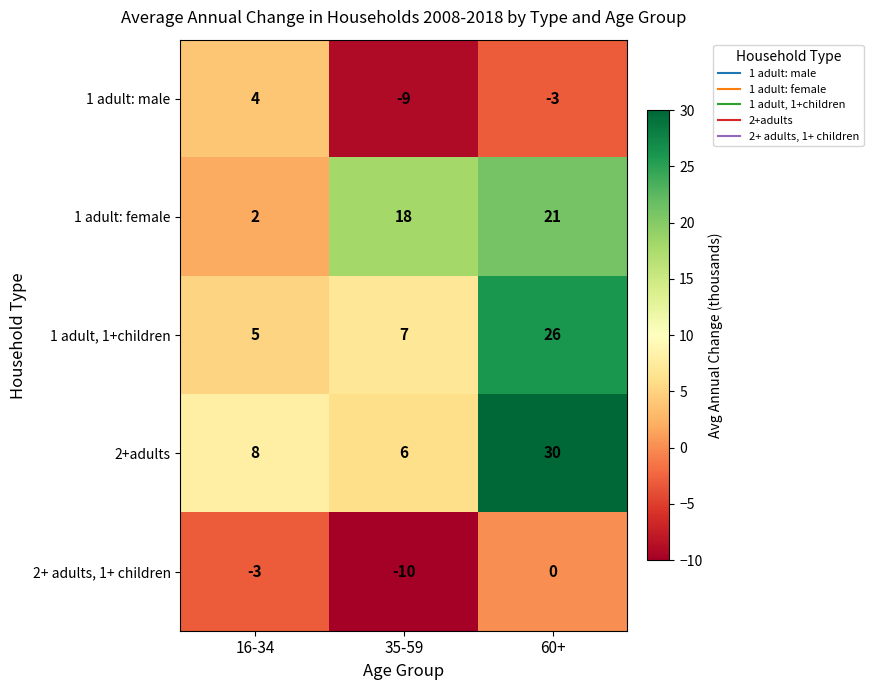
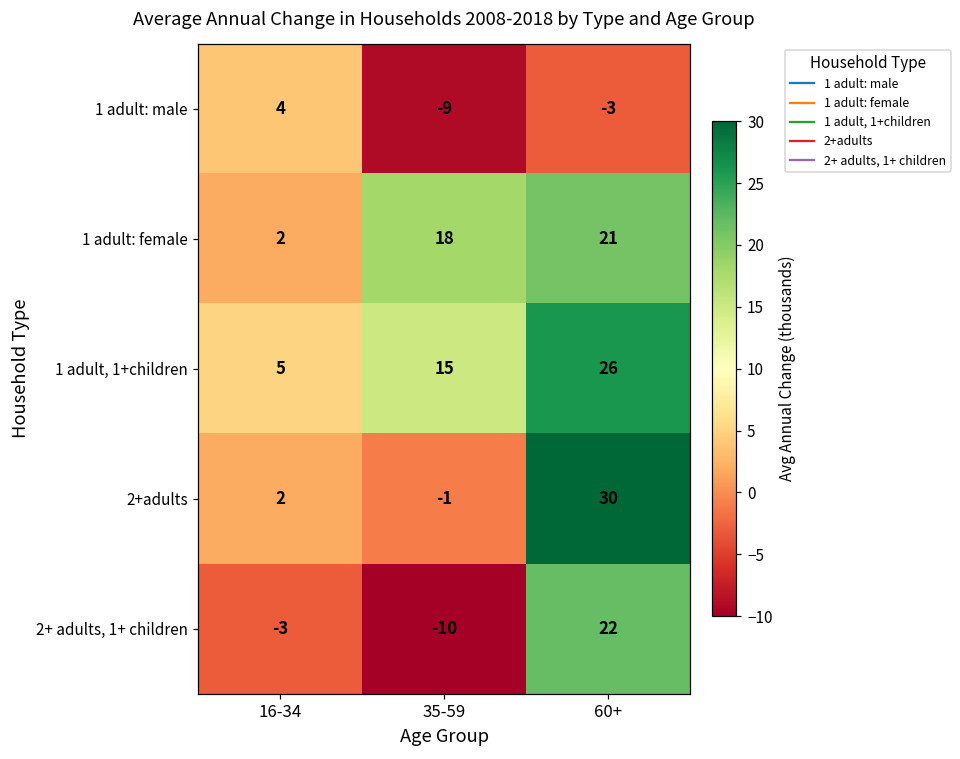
  {
    "1 adult: male": {
      "16-34": 4,
      "35-59": -9,
      "60+": -3
    },
    "1 adult: female": {
      "16-34": 2,
      "35-59": 18,
      "60+": 21
    },
    "1 adult, 1+children": {
      "16-34": 5,
-     "35-59": 7,
+     "35-59": 15,
      "60+": 26
    },
    "2+adults": {
-     "16-34": 8,
-     "35-59": 6,
+     "16-34": 2,
+     "35-59": -1,
      "60+": 30
    },
    "2+ adults, 1+ children": {
      "16-34": -3,
      "35-59": -10,
-     "60+": 0
+     "60+": 22
    }
  }
